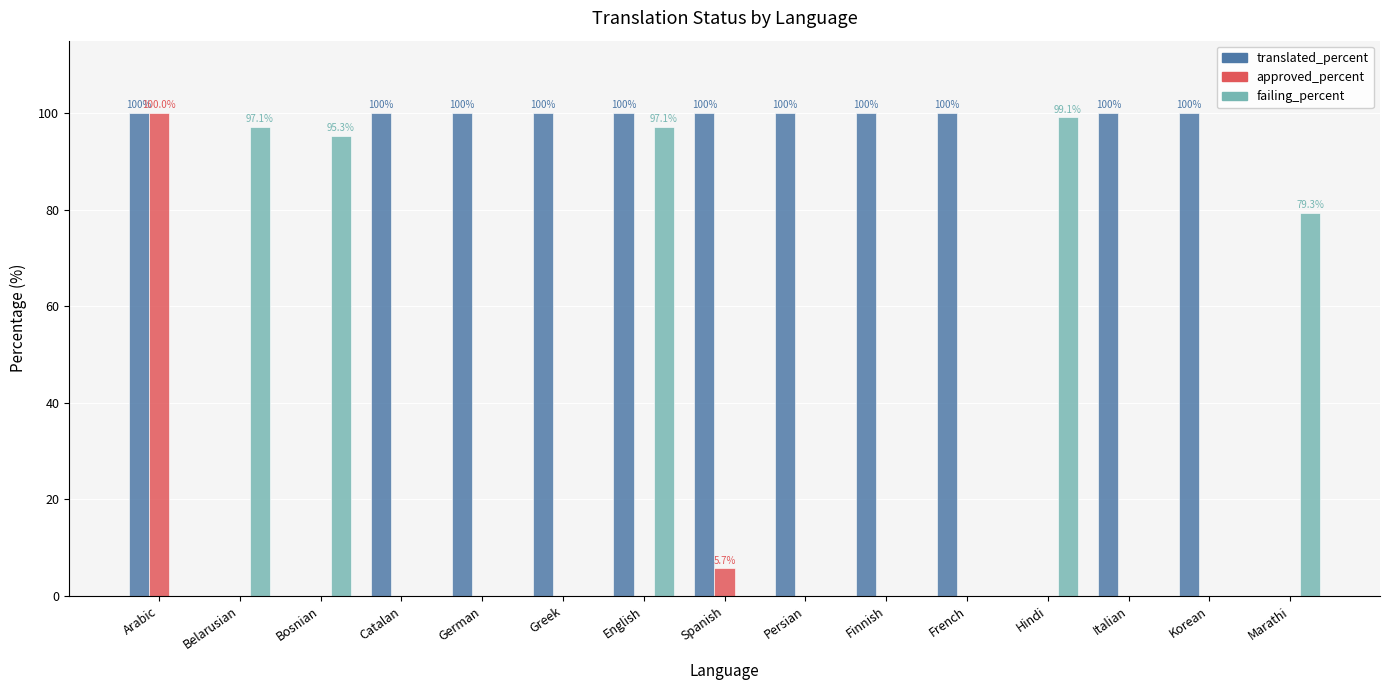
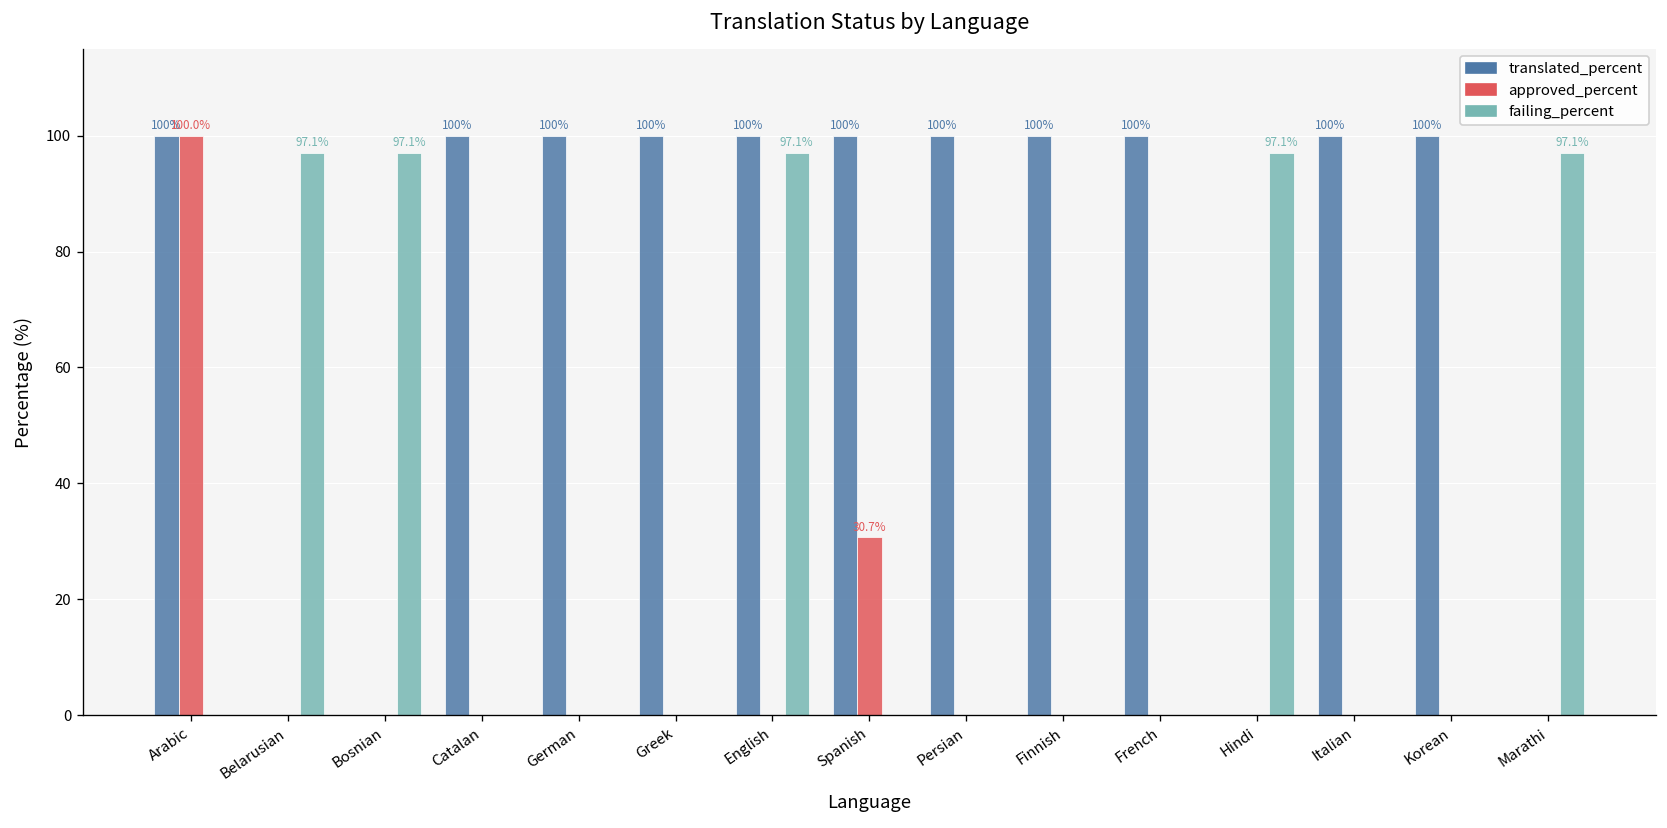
  {
    "translated_percent": {
      "Catalan": "100%",
      "German": "100%",
      "Greek": "100%",
      "English": "100%",
      "Spanish": "100%",
      "Persian": "100%",
      "Finnish": "100%",
      "French": "100%",
      "Italian": "100%",
      "Korean": "100%"
    },
    "approved_percent": {
-     "Spanish": "5.7%"
+     "Spanish": "30.7%"
    },
    "failing_percent": {
      "Belarusian": "97.1%",
-     "Bosnian": "95.3%",
+     "Bosnian": "97.1%",
      "English": "97.1%",
-     "Hindi": "99.1%",
-     "Marathi": "79.3%"
+     "Hindi": "97.1%",
+     "Marathi": "97.1%"
    }
  }
